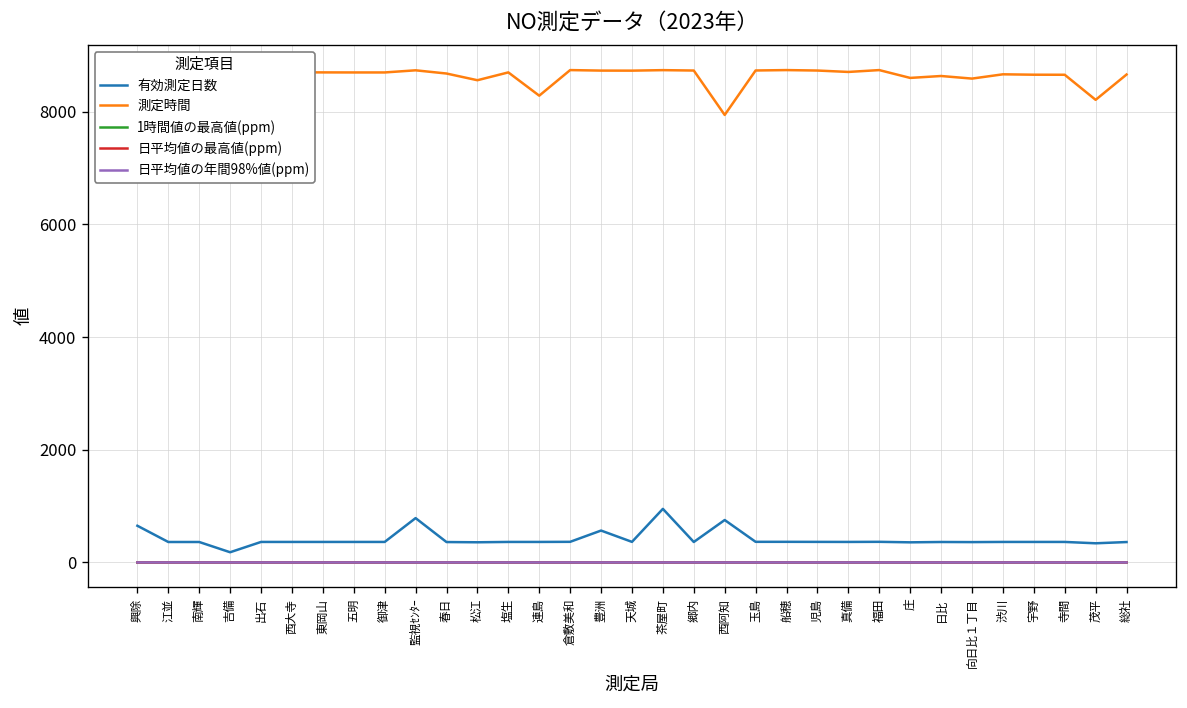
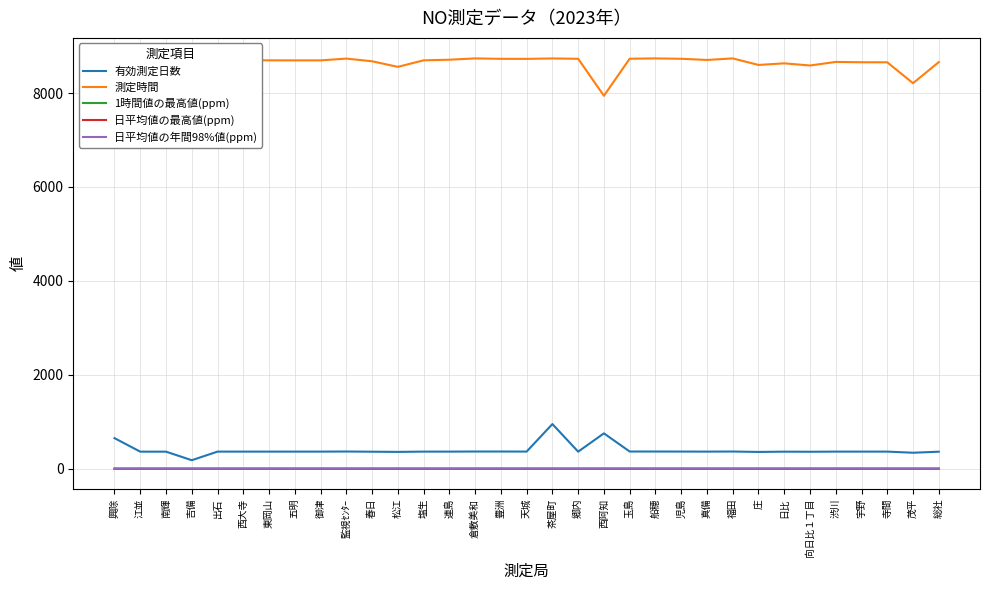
  {
    "有効測定日数": {
      "興除": 700,
      "江並": 400,
      "南輝": 400,
      "吉備": 200,
      "出石": 400,
      "西大寺": 400,
      "東岡山": 400,
      "五明": 400,
      "御津": 400,
-     "監視ｾﾝﾀｰ": 800,
+     "監視ｾﾝﾀｰ": 400,
      "春日": 400,
      "松江": 400,
      "塩生": 400,
      "連島": 400,
      "倉敷美和": 400,
-     "豊洲": 600,
+     "豊洲": 400,
      "天城": 400,
      "茶屋町": 1000,
      "郷内": 400,
      "西阿知": 800,
      "玉島": 400,
      "船穂": 400,
      "児島": 400,
      "真備": 400,
      "福田": 400,
      "庄": 400,
      "日比": 400,
      "向日比１丁目": 400,
      "渋川": 400,
      "宇野": 400,
      "寺間": 400,
      "茂平": 300,
      "総社": 400
    },
    "測定時間": {
      "東岡山": 8700,
      "五明": 8700,
      "御津": 8700,
      "監視ｾﾝﾀｰ": 8700,
      "春日": 8700,
      "松江": 8600,
      "塩生": 8700,
-     "連島": 8300,
+     "連島": 8700,
      "倉敷美和": 8700,
      "豊洲": 8700,
      "天城": 8700,
      "茶屋町": 8700,
      "郷内": 8700,
      "西阿知": 7900,
      "玉島": 8700,
      "船穂": 8700,
      "児島": 8700,
      "真備": 8700,
      "福田": 8700,
      "庄": 8600,
      "日比": 8600,
      "向日比１丁目": 8600,
      "渋川": 8700,
      "宇野": 8700,
      "寺間": 8700,
      "茂平": 8200,
      "総社": 8700
    },
    "日平均値の年間98%値(ppm)": {
      "興除": 0,
      "江並": 0,
      "南輝": 0,
      "吉備": 0,
      "出石": 0,
      "西大寺": 0,
      "東岡山": 0,
      "五明": 0,
      "御津": 0,
      "監視ｾﾝﾀｰ": 0,
      "春日": 0,
      "松江": 0,
      "塩生": 0,
      "連島": 0,
      "倉敷美和": 0,
      "豊洲": 0,
      "天城": 0,
      "茶屋町": 0,
      "郷内": 0,
      "西阿知": 0,
      "玉島": 0,
      "船穂": 0,
      "児島": 0,
      "真備": 0,
      "福田": 0,
      "庄": 0,
      "日比": 0,
      "向日比１丁目": 0,
      "渋川": 0,
      "宇野": 0,
      "寺間": 0,
      "茂平": 0,
      "総社": 0
    }
  }
